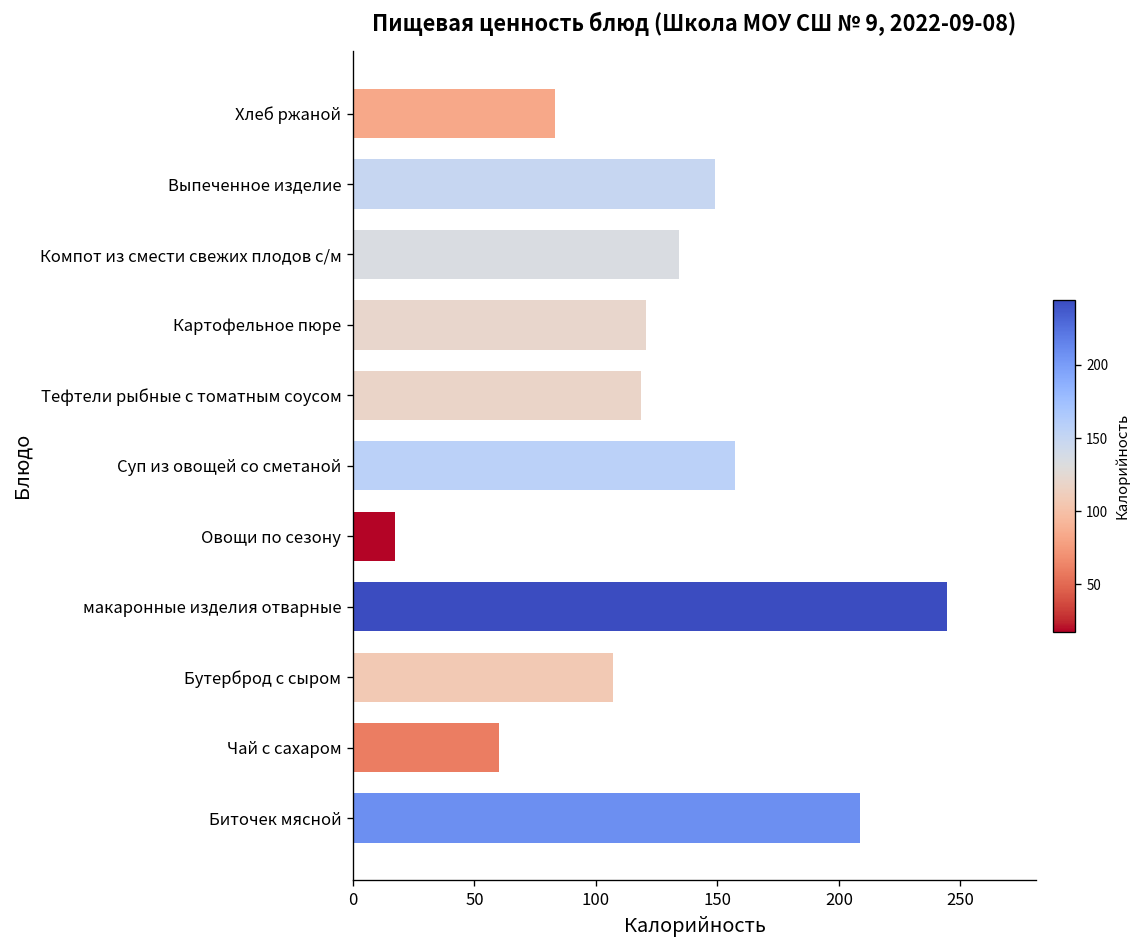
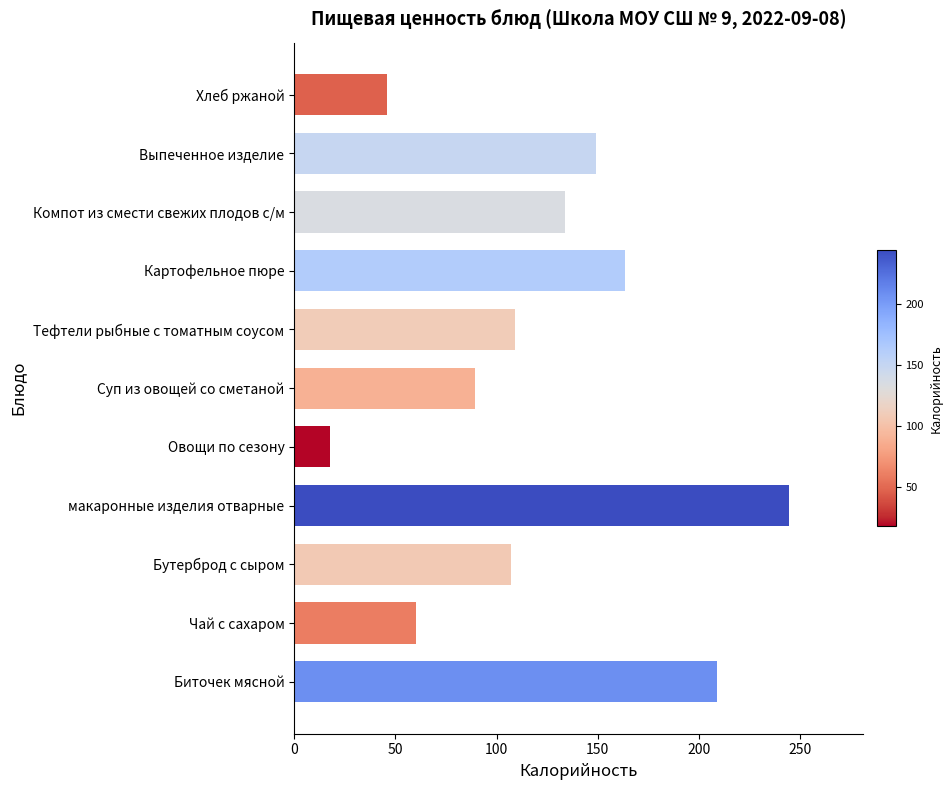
  {
-   "Хлеб ржаной": 83,
+   "Хлеб ржаной": 46,
    "Выпеченное изделие": 149,
    "Компот из смести свежих плодов с/м": 134,
-   "Картофельное пюре": 121,
-   "Тефтели рыбные с томатным соусом": 118,
-   "Суп из овощей со сметаной": 157,
+   "Картофельное пюре": 164,
+   "Тефтели рыбные с томатным соусом": 109,
+   "Суп из овощей со сметаной": 89,
    "Овощи по сезону": 18,
    "макаронные изделия отварные": 245,
    "Бутерброд с сыром": 107,
    "Чай с сахаром": 60,
    "Биточек мясной": 209
  }
